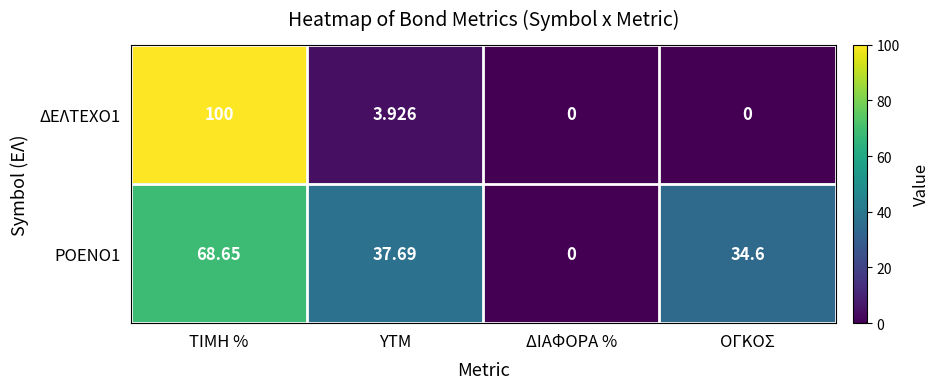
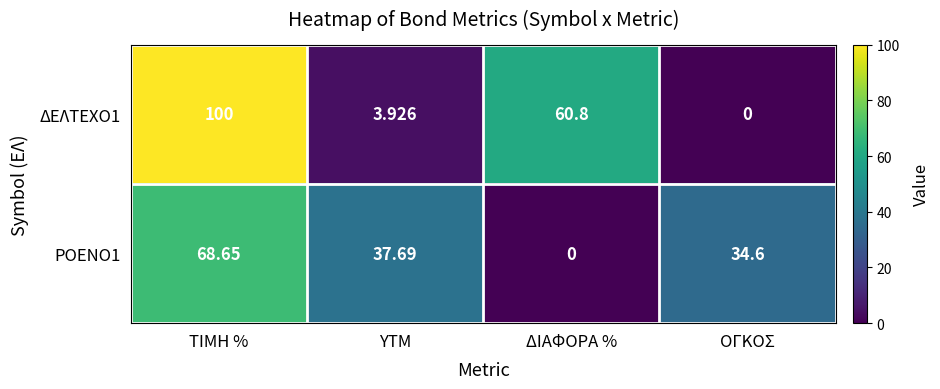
  {
    "ΔΕΛΤΕΧΟ1": {
      "ΤΙΜΗ %": 100,
      "YTM": 3.926,
-     "ΔΙΑΦΟΡΑ %": 0,
+     "ΔΙΑΦΟΡΑ %": 60.8,
      "ΟΓΚΟΣ": 0
    },
    "ΡΟΕΝΟ1": {
      "ΤΙΜΗ %": 68.65,
      "YTM": 37.69,
      "ΔΙΑΦΟΡΑ %": 0,
      "ΟΓΚΟΣ": 34.6
    }
  }
